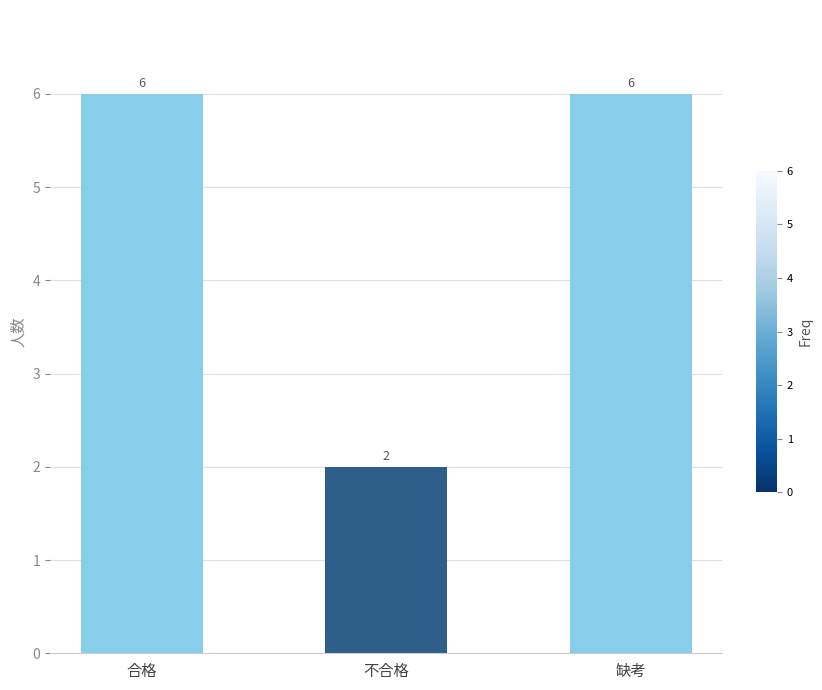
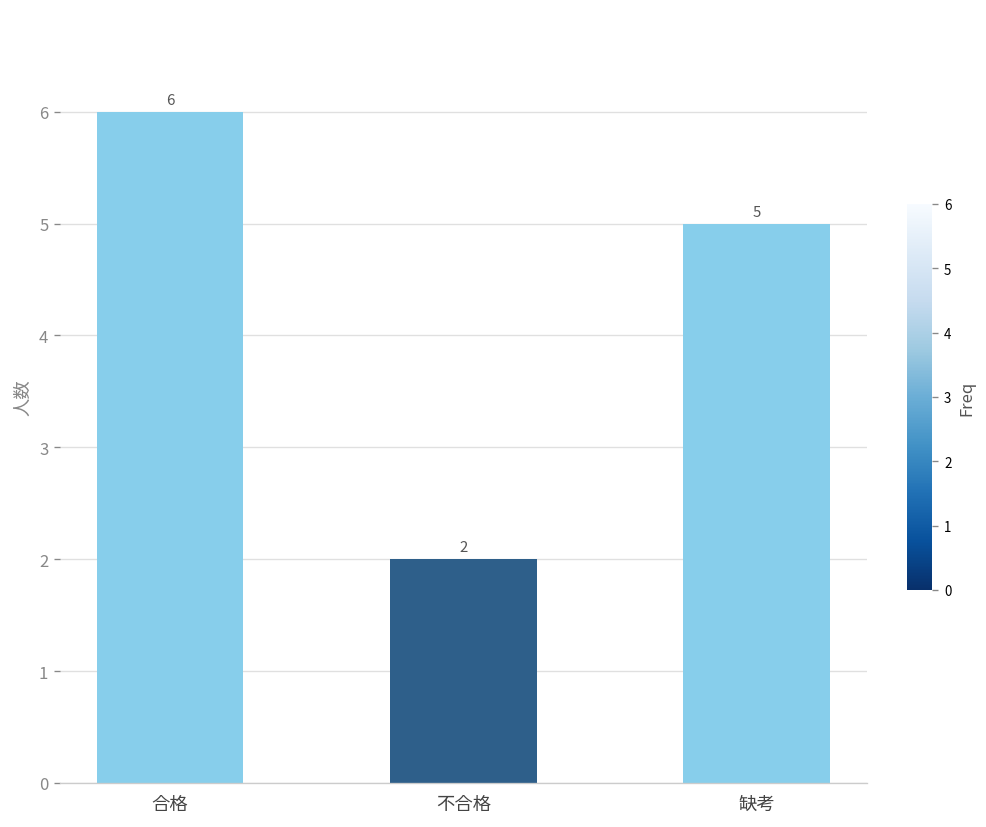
  {
    "合格": 6,
    "不合格": 2,
-   "缺考": 6
+   "缺考": 5
  }
